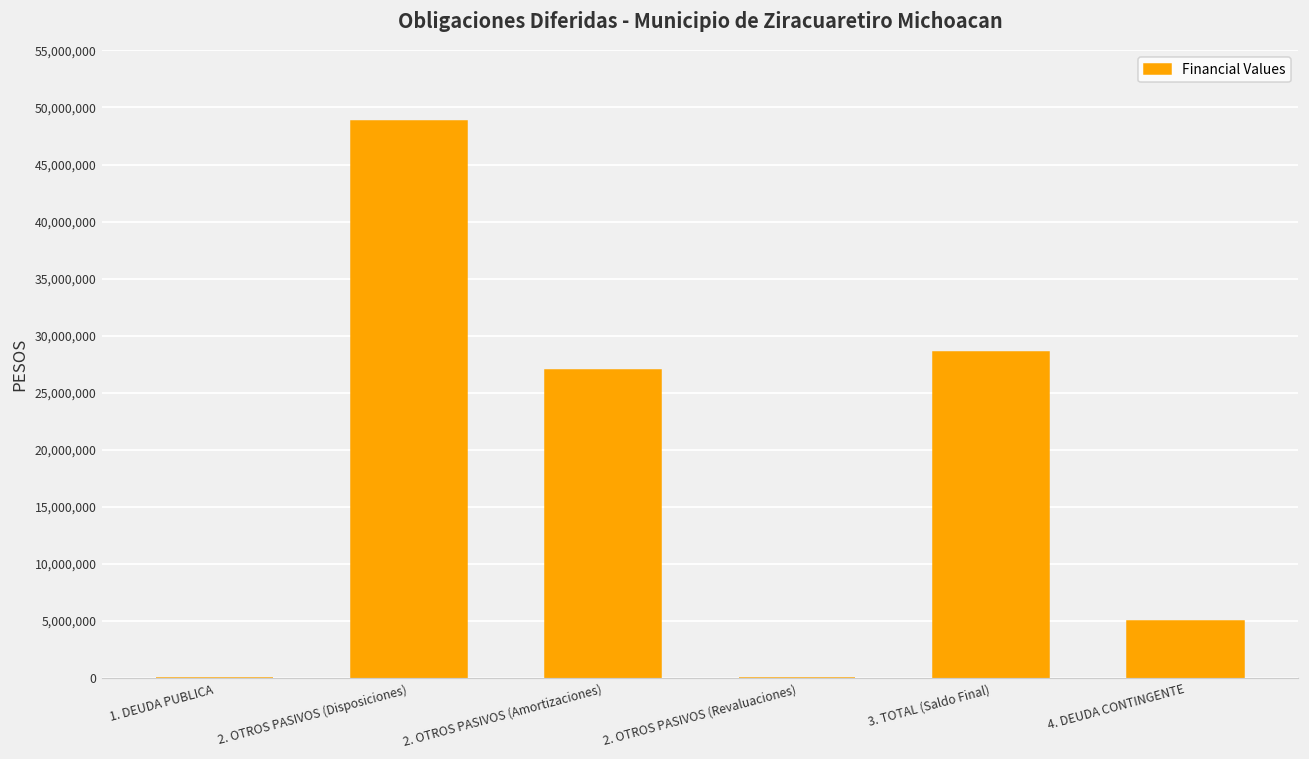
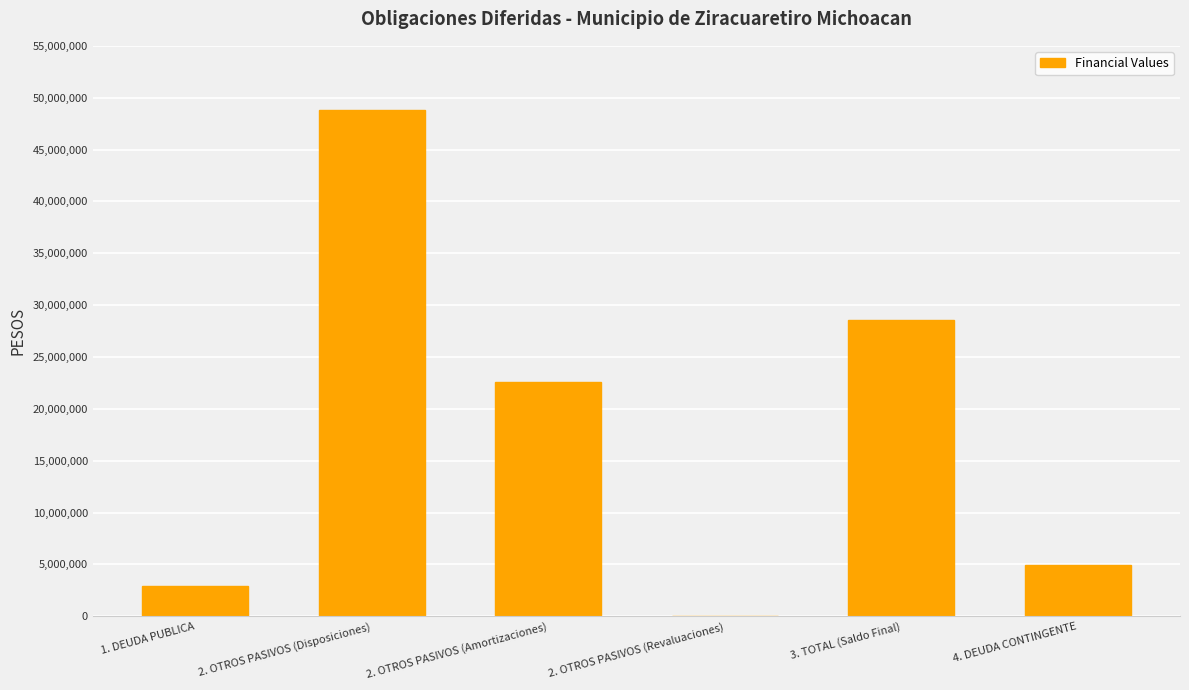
  {
-   "1. DEUDA PUBLICA": "0",
+   "1. DEUDA PUBLICA": "2,900,000",
    "2. OTROS PASIVOS (Disposiciones)": "48,800,000",
-   "2. OTROS PASIVOS (Amortizaciones)": "27,000,000",
+   "2. OTROS PASIVOS (Amortizaciones)": "22,600,000",
    "2. OTROS PASIVOS (Revaluaciones)": "0",
    "3. TOTAL (Saldo Final)": "28,600,000",
    "4. DEUDA CONTINGENTE": "5,000,000"
  }
